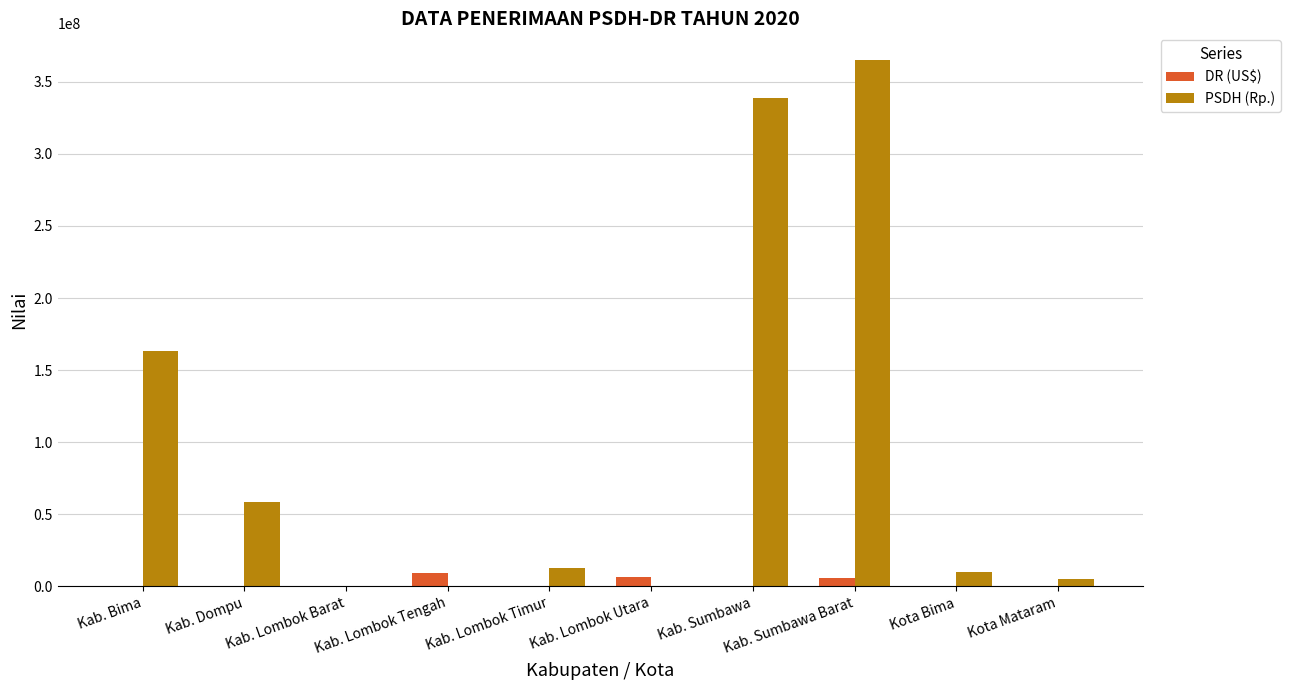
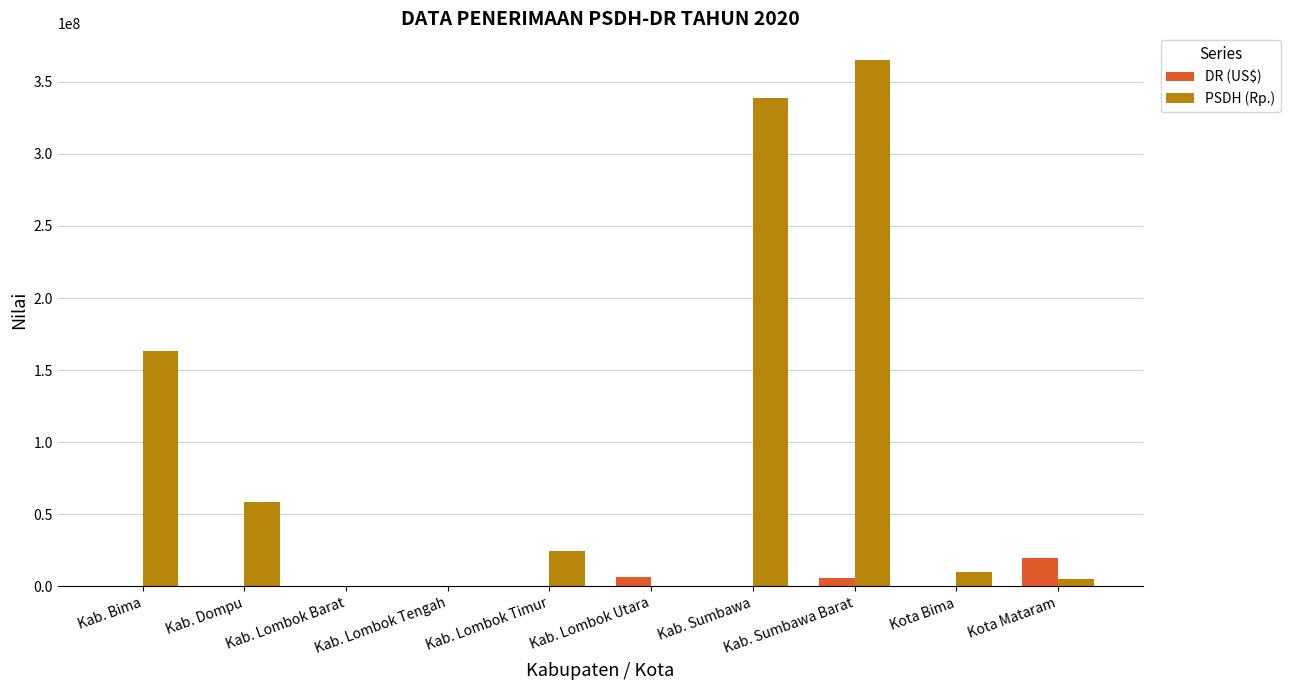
  {
    "DR (US$)": {
      "Kab. Bima": 0,
      "Kab. Lombok Barat": 0,
-     "Kab. Lombok Tengah": 9000000,
+     "Kab. Lombok Tengah": 0,
      "Kab. Lombok Utara": 7000000,
      "Kab. Sumbawa Barat": 6000000,
      "Kota Bima": 0,
-     "Kota Mataram": 0
+     "Kota Mataram": 20000000
    },
    "PSDH (Rp.)": {
      "Kab. Bima": 163000000,
      "Kab. Dompu": 58000000,
      "Kab. Lombok Barat": 0,
      "Kab. Lombok Tengah": 0,
-     "Kab. Lombok Timur": 13000000,
+     "Kab. Lombok Timur": 25000000,
      "Kab. Lombok Utara": 0,
      "Kab. Sumbawa": 339000000,
      "Kab. Sumbawa Barat": 365000000,
      "Kota Bima": 10000000,
      "Kota Mataram": 5000000
    }
  }
